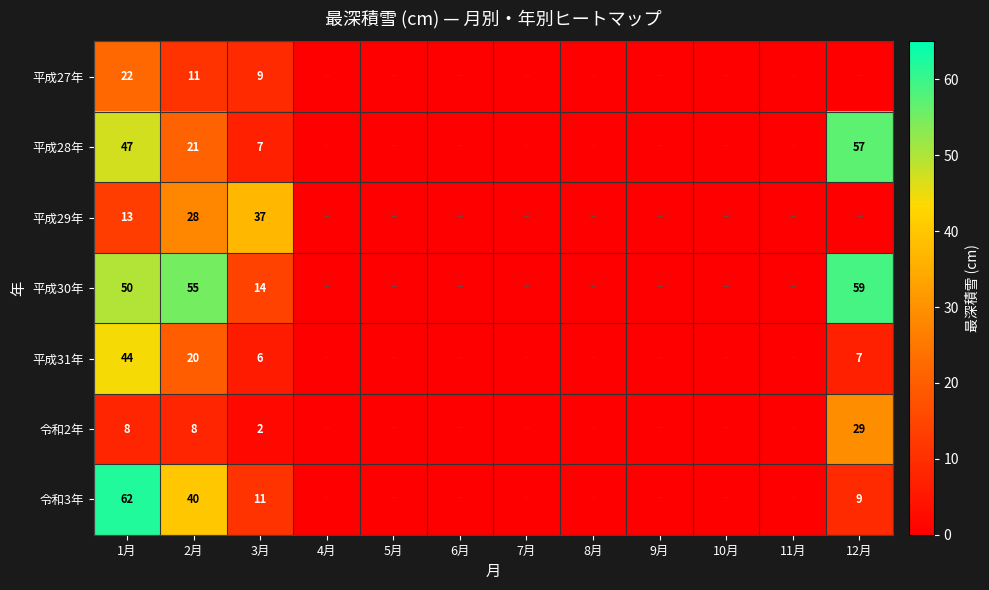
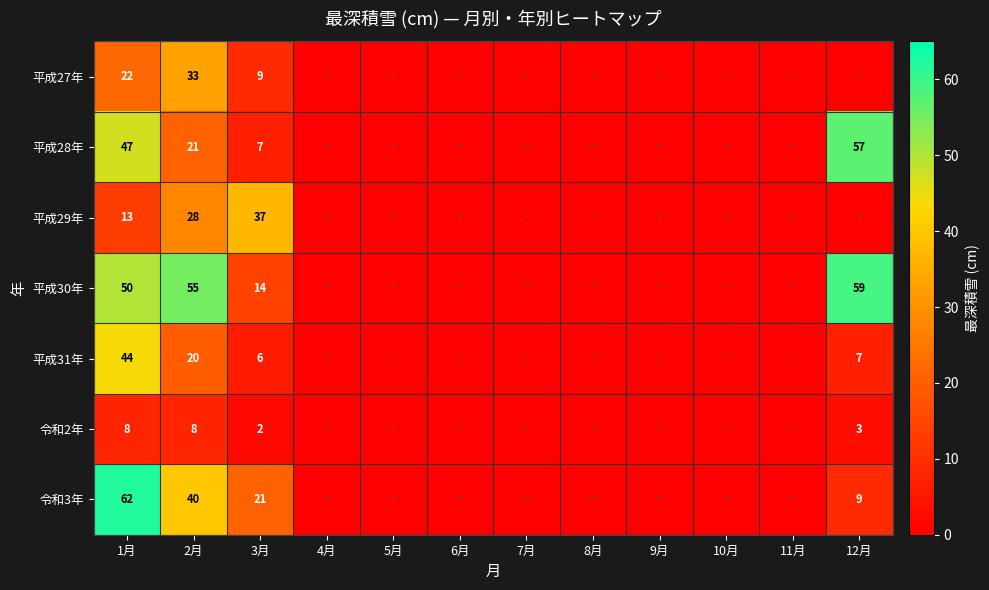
  {
    "平成27年": {
      "1月": 22,
-     "2月": 11,
+     "2月": 33,
      "3月": 9
    },
    "平成28年": {
      "1月": 47,
      "2月": 21,
      "3月": 7,
      "12月": 57
    },
    "平成29年": {
      "1月": 13,
      "2月": 28,
      "3月": 37
    },
    "平成30年": {
      "1月": 50,
      "2月": 55,
      "3月": 14,
      "12月": 59
    },
    "平成31年": {
      "1月": 44,
      "2月": 20,
      "3月": 6,
      "12月": 7
    },
    "令和2年": {
      "1月": 8,
      "2月": 8,
      "3月": 2,
-     "12月": 29
+     "12月": 3
    },
    "令和3年": {
      "1月": 62,
      "2月": 40,
-     "3月": 11,
+     "3月": 21,
      "12月": 9
    }
  }
